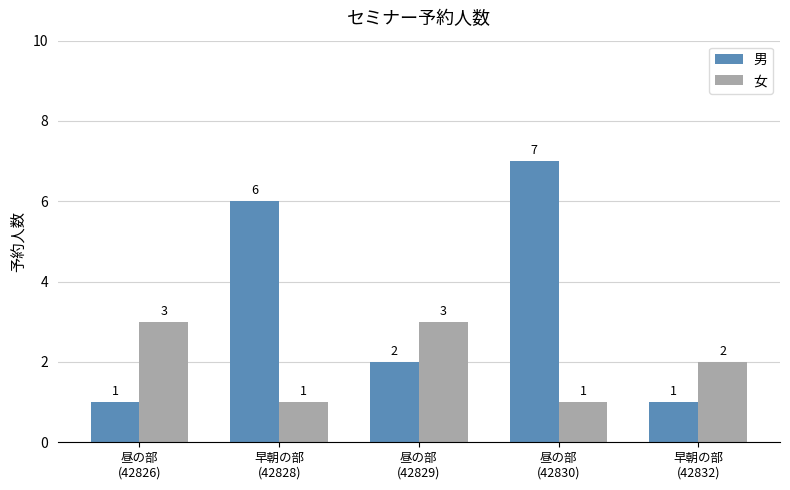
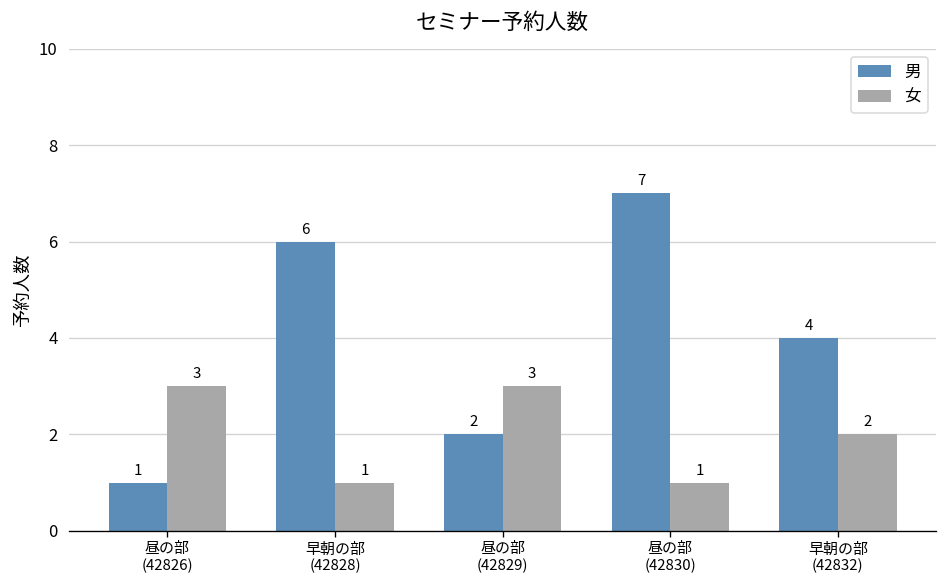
  {
    "男": {
      "昼の部 (42826)": 1,
      "早朝の部 (42828)": 6,
      "昼の部 (42829)": 2,
      "昼の部 (42830)": 7,
-     "早朝の部 (42832)": 1
+     "早朝の部 (42832)": 4
    },
    "女": {
      "昼の部 (42826)": 3,
      "早朝の部 (42828)": 1,
      "昼の部 (42829)": 3,
      "昼の部 (42830)": 1,
      "早朝の部 (42832)": 2
    }
  }
